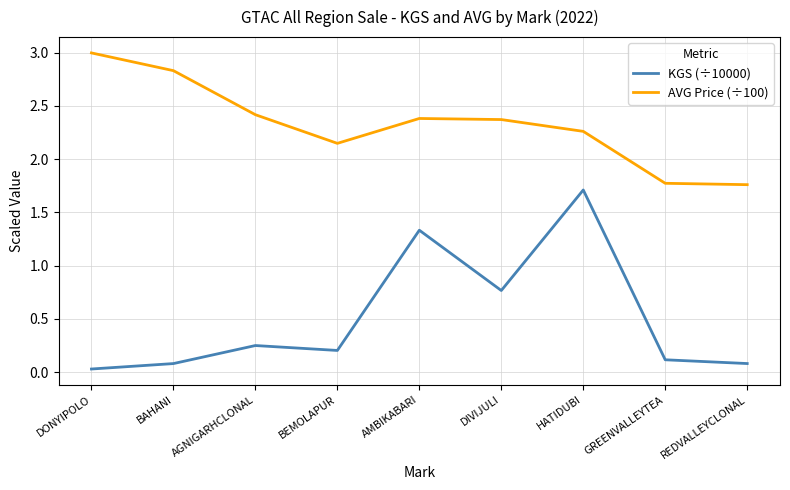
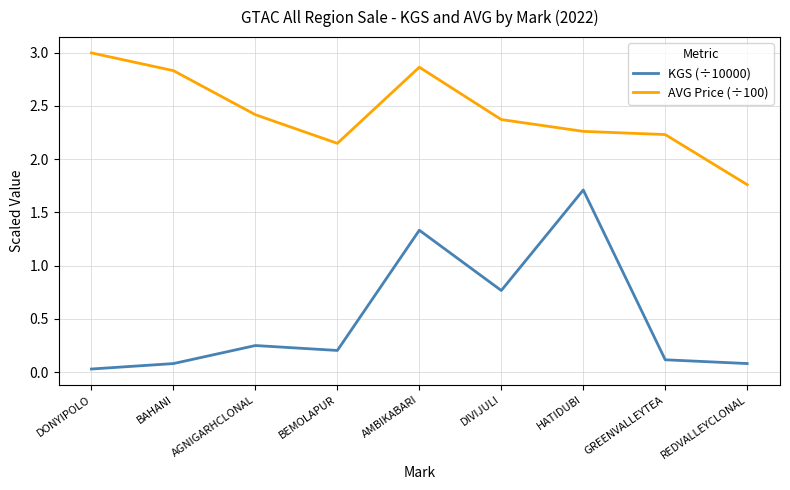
  {
    "KGS (÷10000)": {
      "DONYIPOLO": 0.03,
      "BAHANI": 0.08,
      "AGNIGARHCLONAL": 0.25,
      "BEMOLAPUR": 0.20,
      "AMBIKABARI": 1.33,
      "DIVIJULI": 0.77,
      "HATIDUBI": 1.71,
      "GREENVALLEYTEA": 0.12,
      "REDVALLEYCLONAL": 0.08
    },
    "AVG Price (÷100)": {
      "DONYIPOLO": 3.00,
      "BAHANI": 2.83,
      "AGNIGARHCLONAL": 2.42,
      "BEMOLAPUR": 2.15,
-     "AMBIKABARI": 2.38,
+     "AMBIKABARI": 2.86,
      "DIVIJULI": 2.37,
      "HATIDUBI": 2.26,
-     "GREENVALLEYTEA": 1.77,
+     "GREENVALLEYTEA": 2.23,
      "REDVALLEYCLONAL": 1.76
    }
  }
